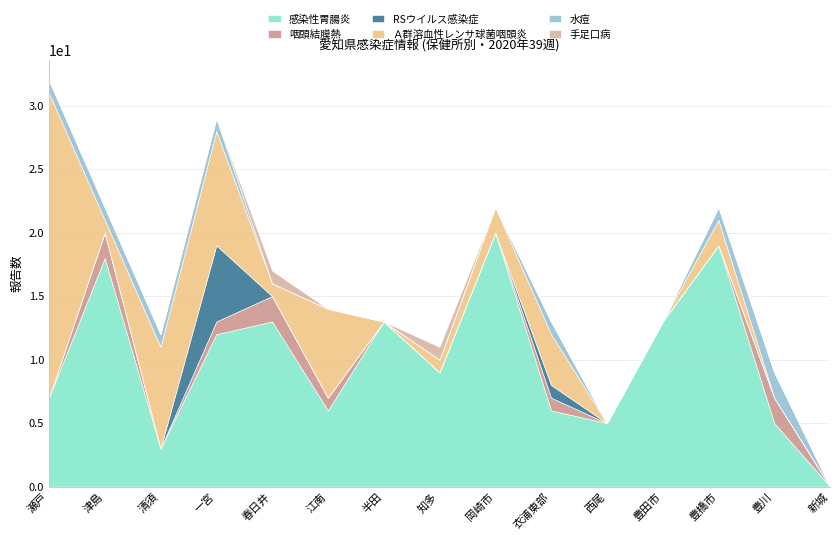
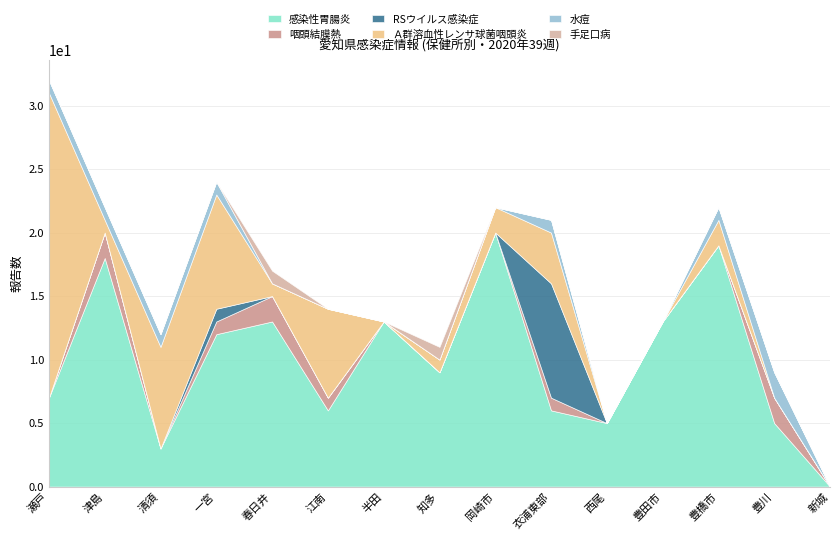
  {
    "RSウイルス感染症": {
-     "一宮": 6,
-     "衣浦東部": 1
+     "一宮": 1,
+     "衣浦東部": 9
    }
  }
